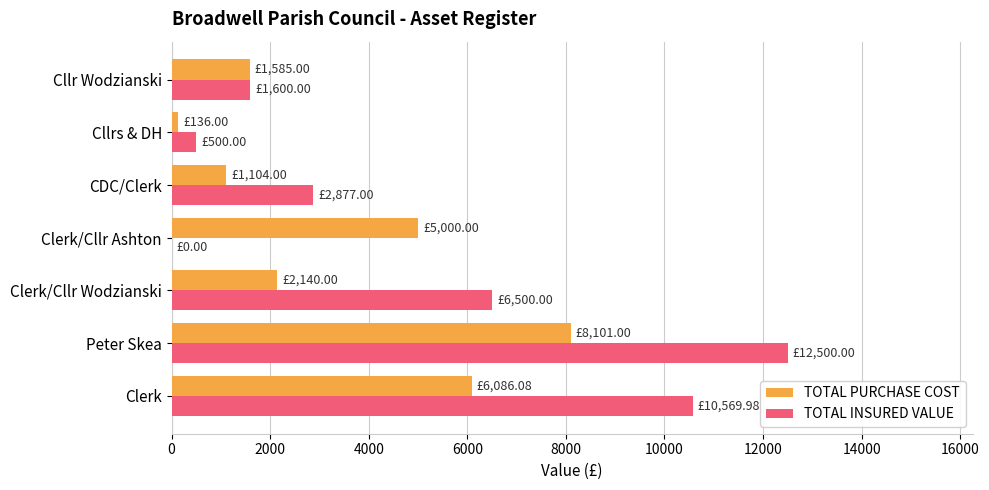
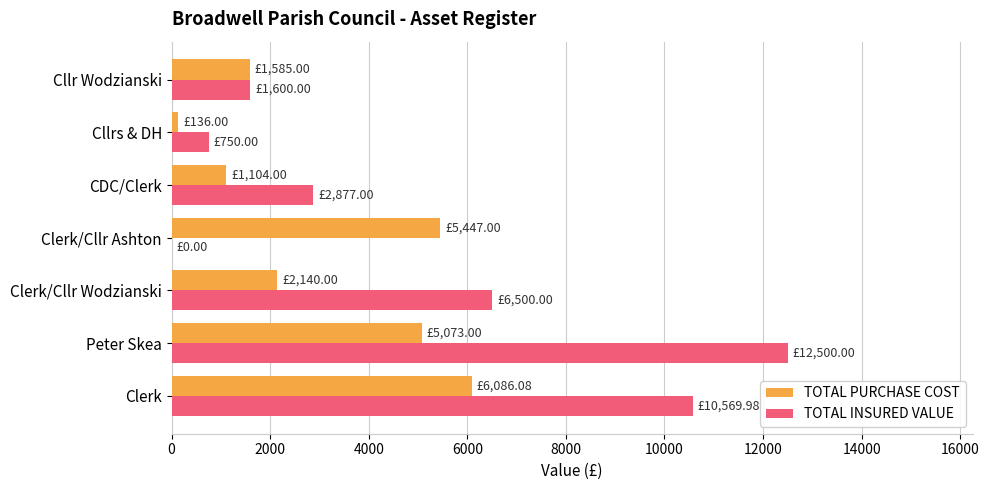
  {
    "TOTAL PURCHASE COST": {
      "Cllr Wodzianski": "£1,585.00",
      "Cllrs & DH": "£136.00",
      "CDC/Clerk": "£1,104.00",
-     "Clerk/Cllr Ashton": "£5,000.00",
+     "Clerk/Cllr Ashton": "£5,447.00",
      "Clerk/Cllr Wodzianski": "£2,140.00",
-     "Peter Skea": "£8,101.00",
+     "Peter Skea": "£5,073.00",
      "Clerk": "£6,086.08"
    },
    "TOTAL INSURED VALUE": {
      "Cllr Wodzianski": "£1,600.00",
-     "Cllrs & DH": "£500.00",
+     "Cllrs & DH": "£750.00",
      "CDC/Clerk": "£2,877.00",
      "Clerk/Cllr Ashton": "£0.00",
      "Clerk/Cllr Wodzianski": "£6,500.00",
      "Peter Skea": "£12,500.00",
      "Clerk": "£10,569.98"
    }
  }
